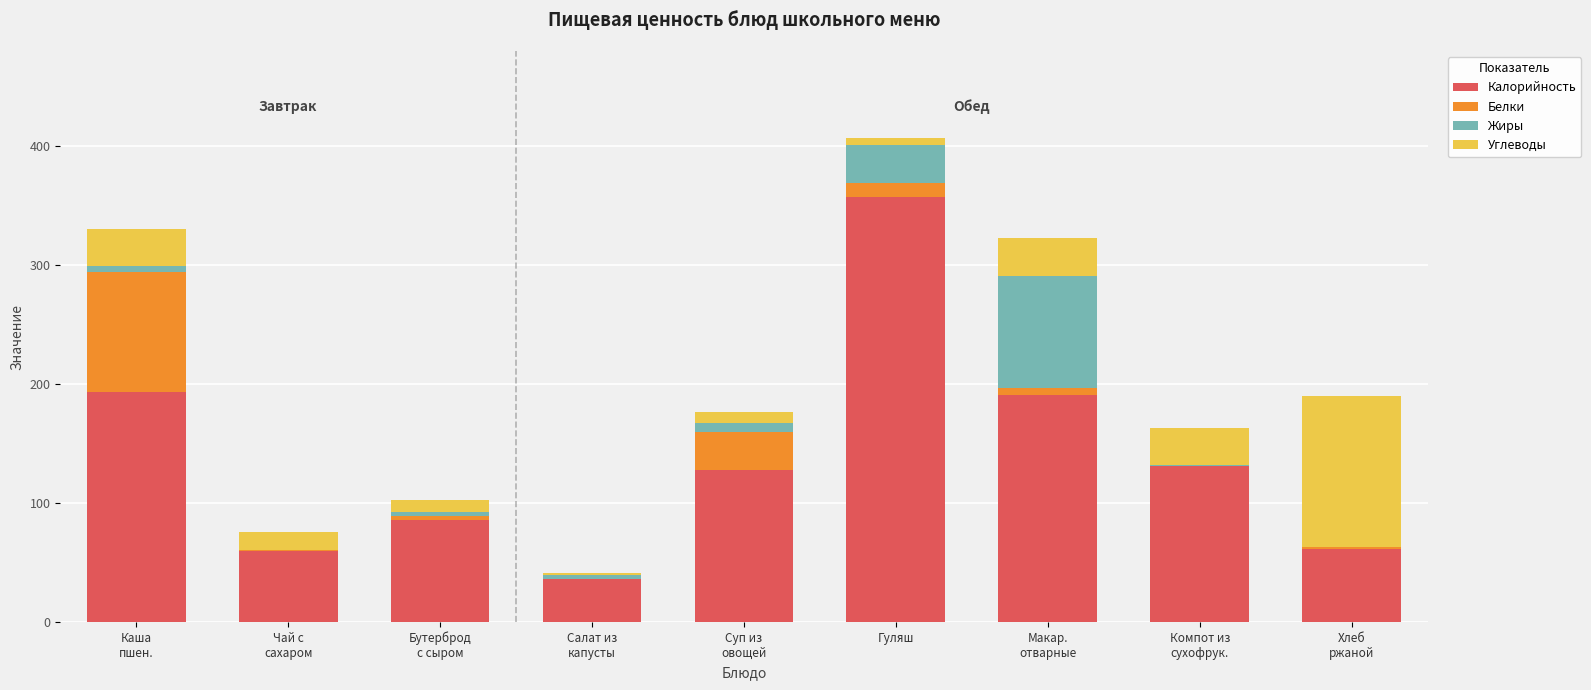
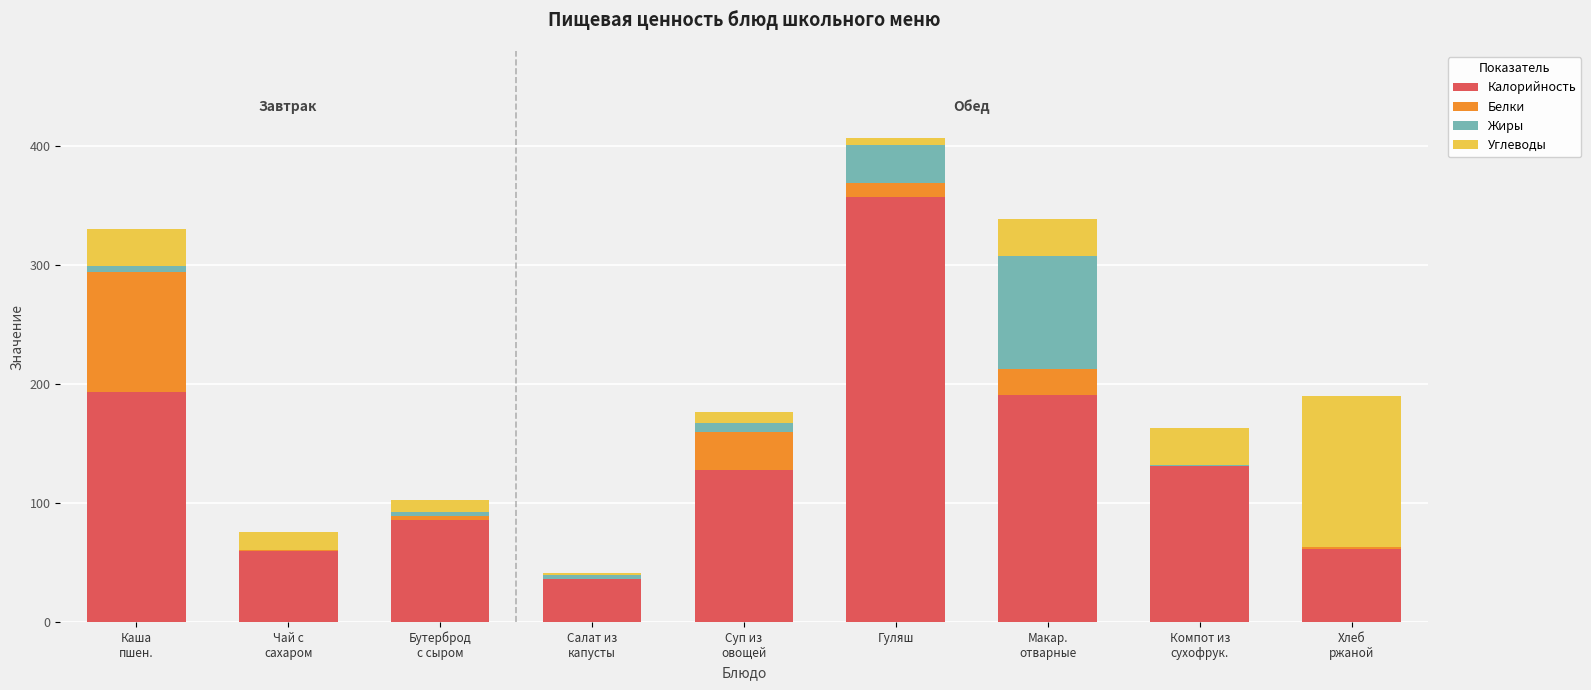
  {
    "Калорийность": {
      "Каша пшен.": 193,
      "Чай с сахаром": 60,
      "Бутерброд с сыром": 86,
      "Салат из капусты": 36,
      "Суп из овощей": 128,
      "Гуляш": 357,
      "Макар. отварные": 191,
      "Компот из сухофрук.": 131,
      "Хлеб ржаной": 61
    },
    "Белки": {
      "Каша пшен.": 101,
      "Бутерброд с сыром": 4,
      "Суп из овощей": 31,
      "Гуляш": 12,
-     "Макар. отварные": 6
+     "Макар. отварные": 22
    },
    "Жиры": {
      "Каша пшен.": 5,
      "Бутерброд с сыром": 3,
      "Салат из капусты": 3,
      "Суп из овощей": 8,
      "Гуляш": 32,
      "Макар. отварные": 95
    },
    "Углеводы": {
      "Каша пшен.": 31,
      "Чай с сахаром": 15,
      "Бутерброд с сыром": 10,
      "Суп из овощей": 9,
      "Гуляш": 6,
      "Макар. отварные": 31,
      "Компот из сухофрук.": 32,
      "Хлеб ржаной": 127
    }
  }
